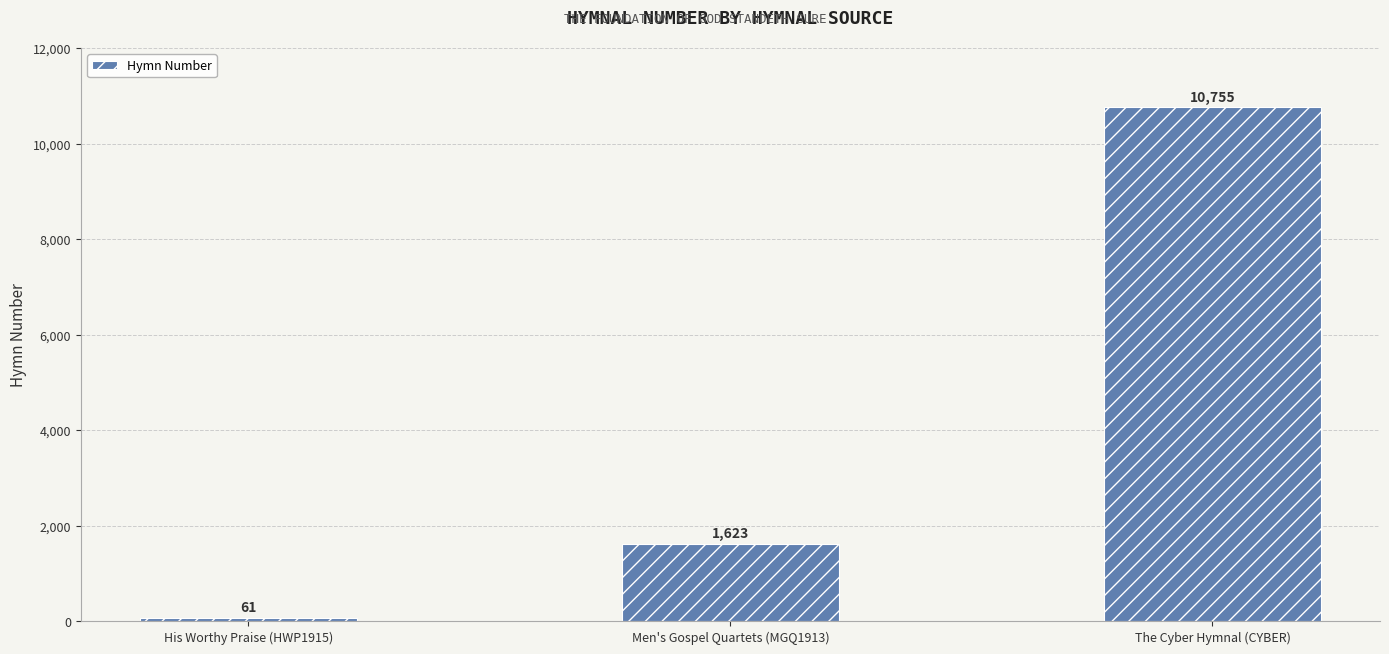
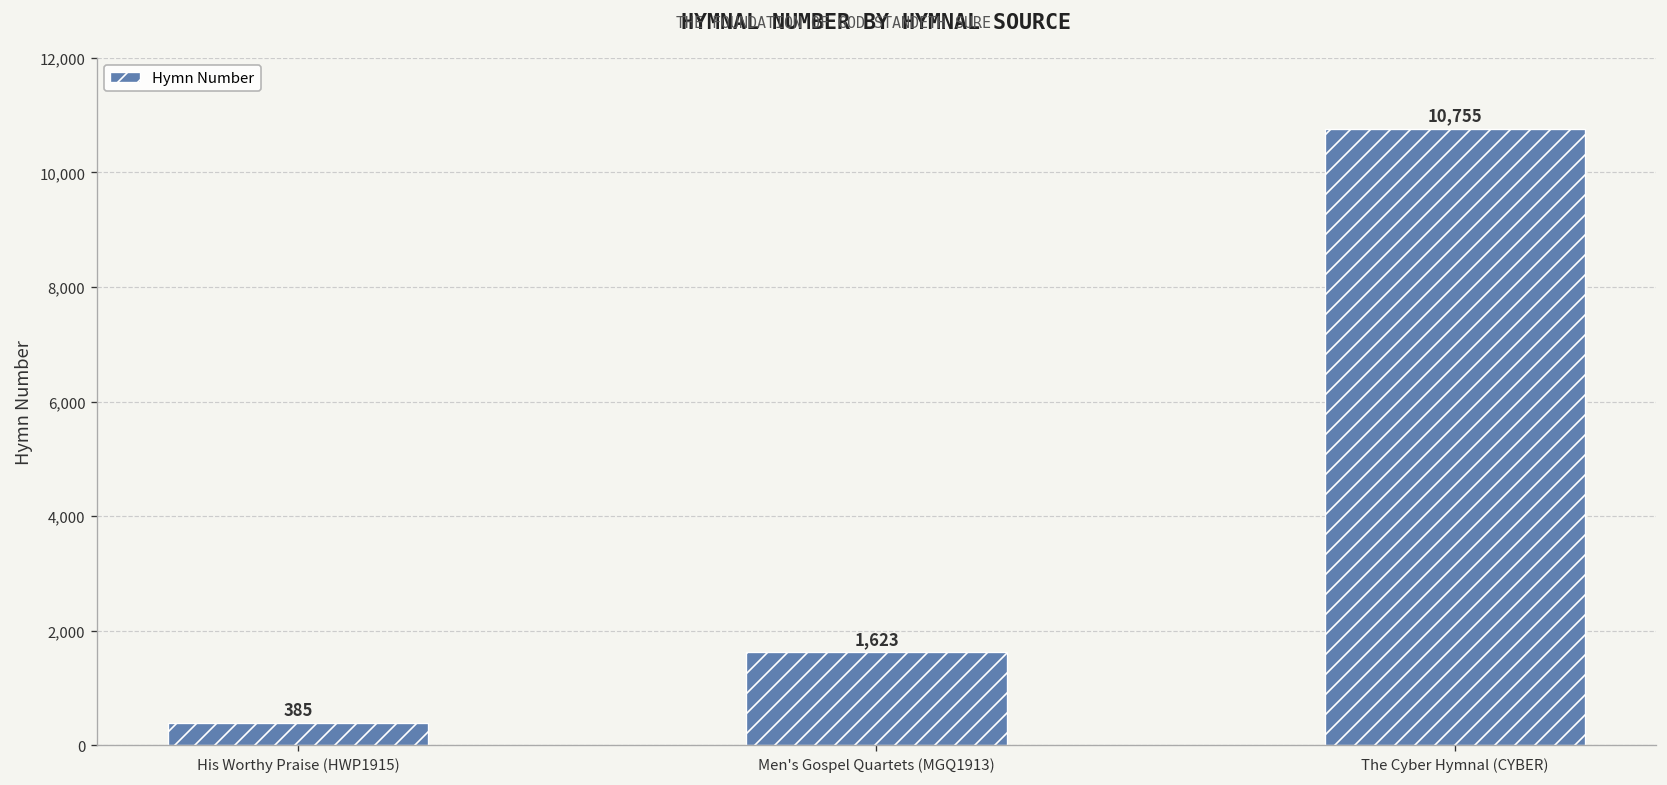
  {
-   "His Worthy Praise (HWP1915)": "61",
+   "His Worthy Praise (HWP1915)": "385",
    "Men's Gospel Quartets (MGQ1913)": "1,623",
    "The Cyber Hymnal (CYBER)": "10,755"
  }
